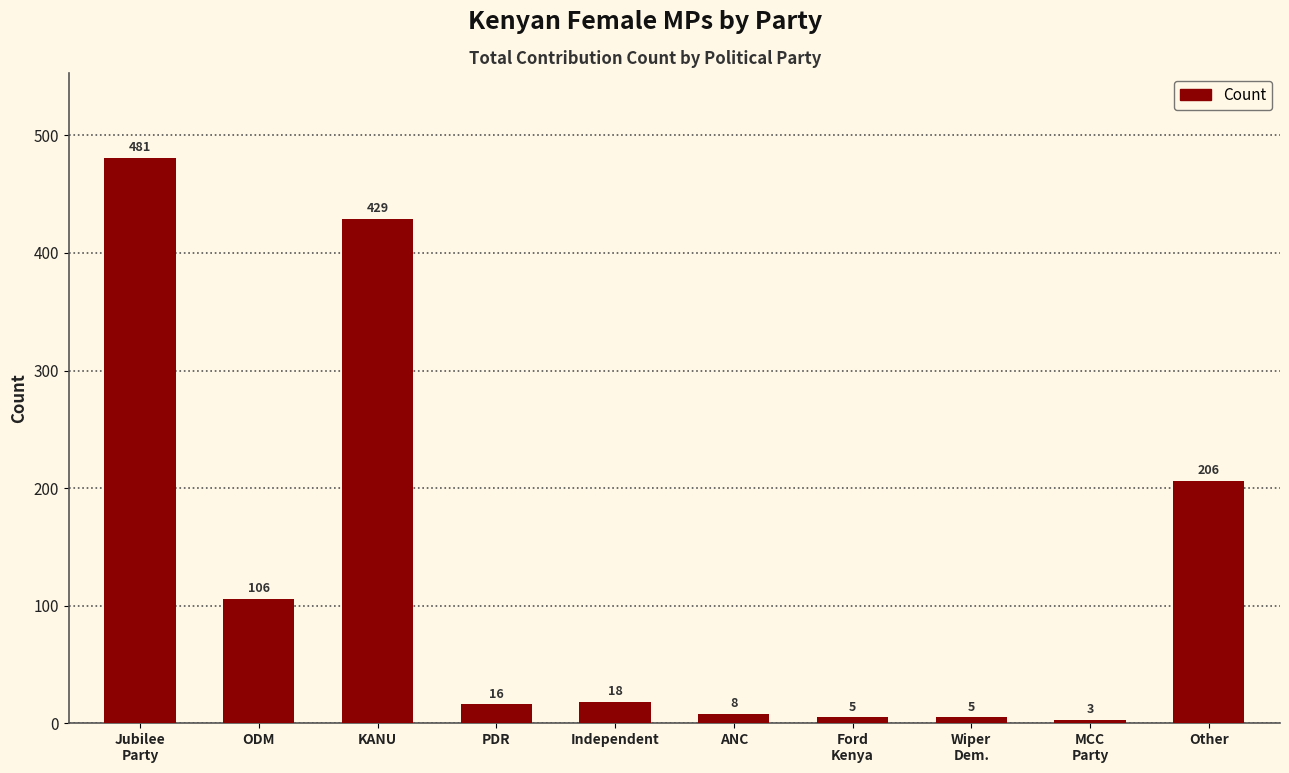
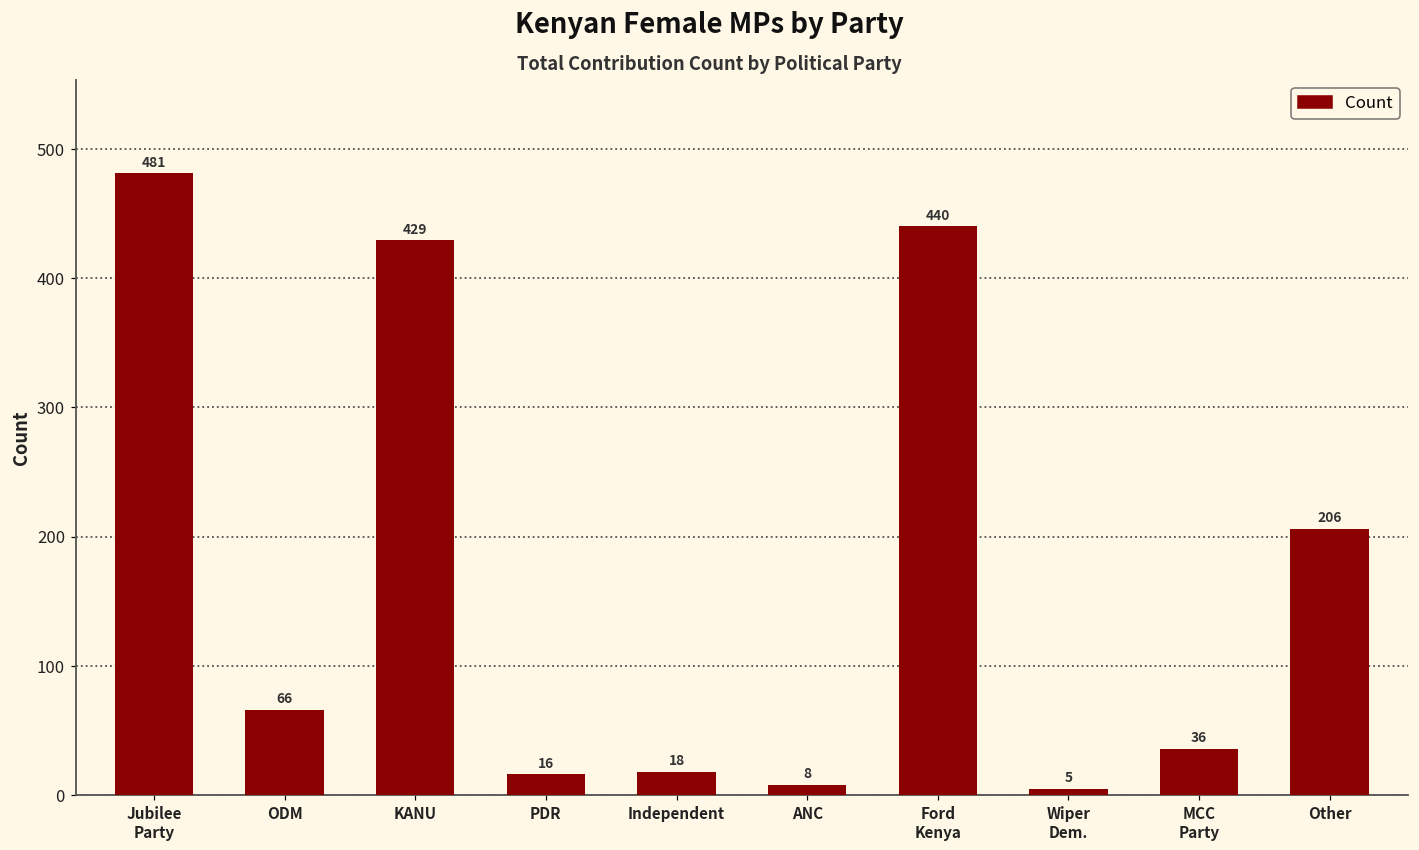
  {
    "Jubilee Party": 481,
-   "ODM": 106,
+   "ODM": 66,
    "KANU": 429,
    "PDR": 16,
    "Independent": 18,
    "ANC": 8,
-   "Ford Kenya": 5,
+   "Ford Kenya": 440,
    "Wiper Dem.": 5,
-   "MCC Party": 3,
+   "MCC Party": 36,
    "Other": 206
  }
